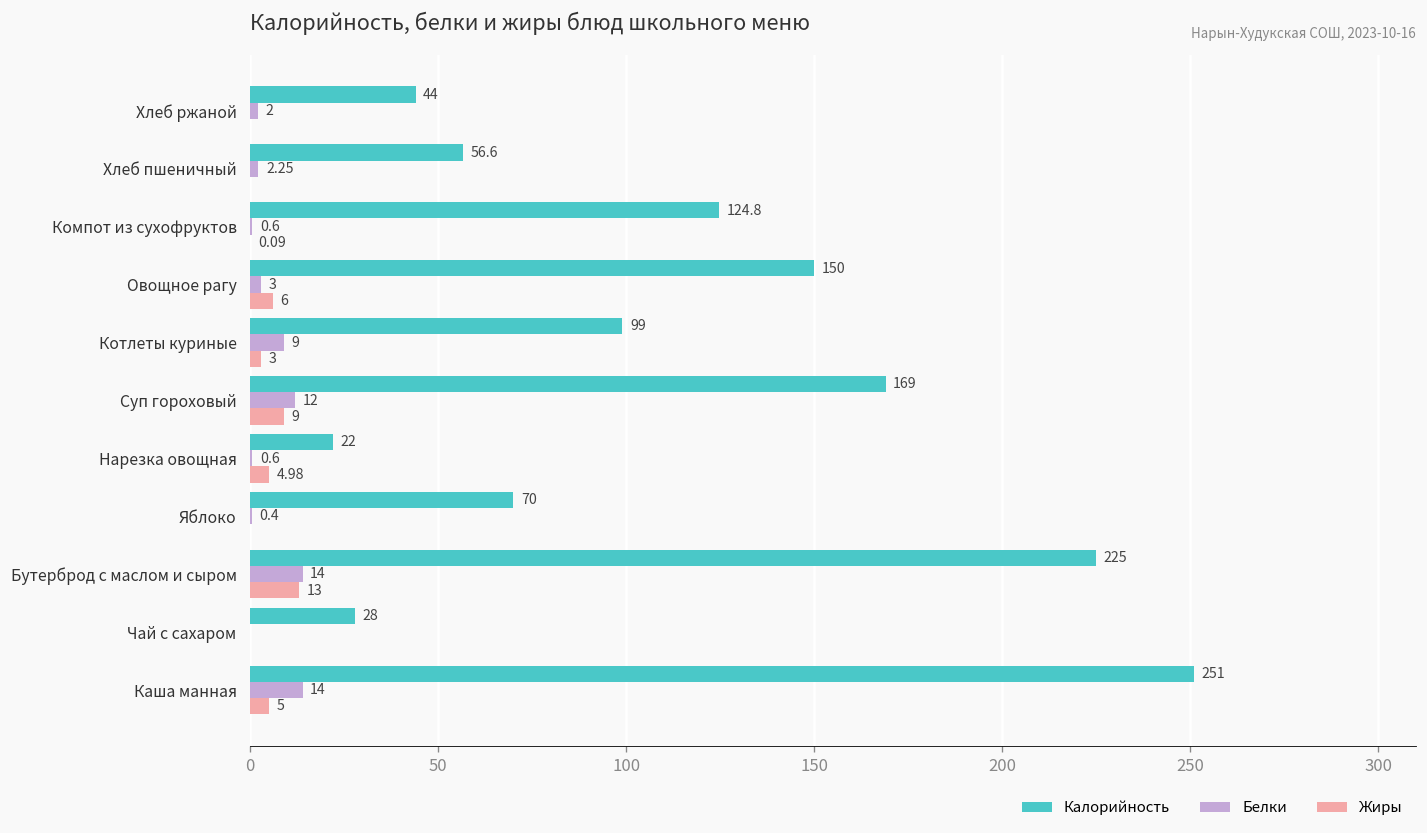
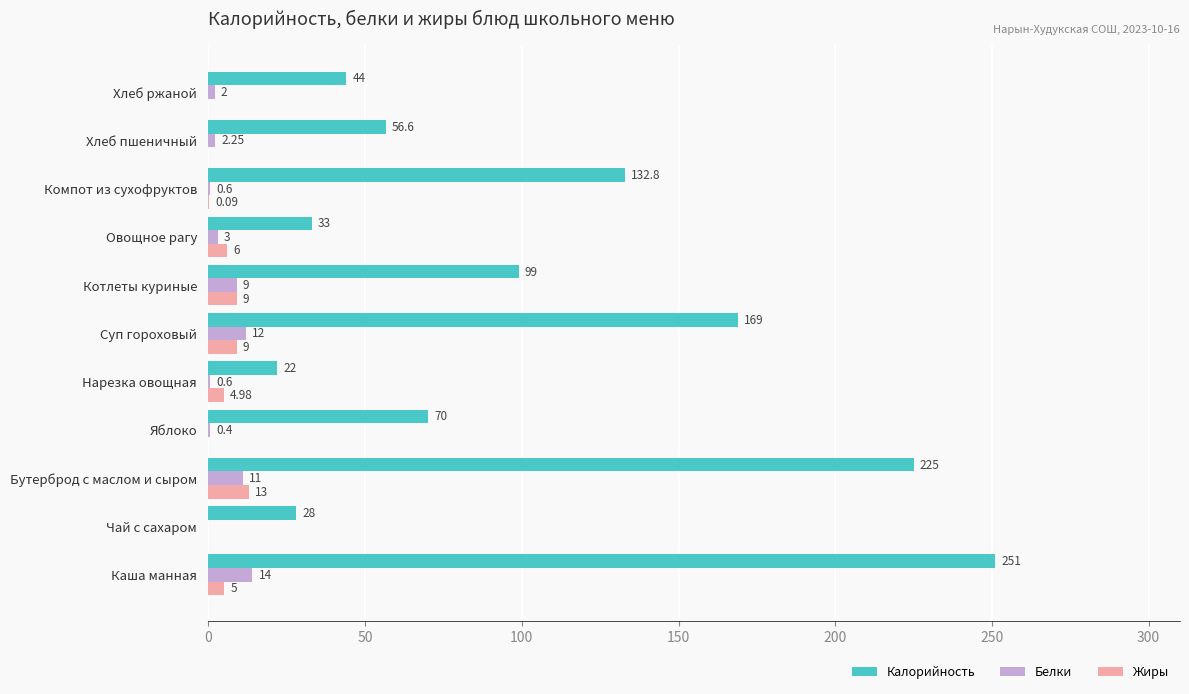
  {
    "Калорийность": {
      "Хлеб ржаной": 44,
      "Хлеб пшеничный": 56.6,
-     "Компот из сухофруктов": 124.8,
-     "Овощное рагу": 150,
+     "Компот из сухофруктов": 132.8,
+     "Овощное рагу": 33,
      "Котлеты куриные": 99,
      "Суп гороховый": 169,
      "Нарезка овощная": 22,
      "Яблоко": 70,
      "Бутерброд с маслом и сыром": 225,
      "Чай с сахаром": 28,
      "Каша манная": 251
    },
    "Белки": {
      "Хлеб ржаной": 2,
      "Хлеб пшеничный": 2.25,
      "Компот из сухофруктов": 0.6,
      "Овощное рагу": 3,
      "Котлеты куриные": 9,
      "Суп гороховый": 12,
      "Нарезка овощная": 0.6,
      "Яблоко": 0.4,
-     "Бутерброд с маслом и сыром": 14,
+     "Бутерброд с маслом и сыром": 11,
      "Каша манная": 14
    },
    "Жиры": {
      "Компот из сухофруктов": 0.09,
      "Овощное рагу": 6,
-     "Котлеты куриные": 3,
+     "Котлеты куриные": 9,
      "Суп гороховый": 9,
      "Нарезка овощная": 4.98,
      "Бутерброд с маслом и сыром": 13,
      "Каша манная": 5
    }
  }
